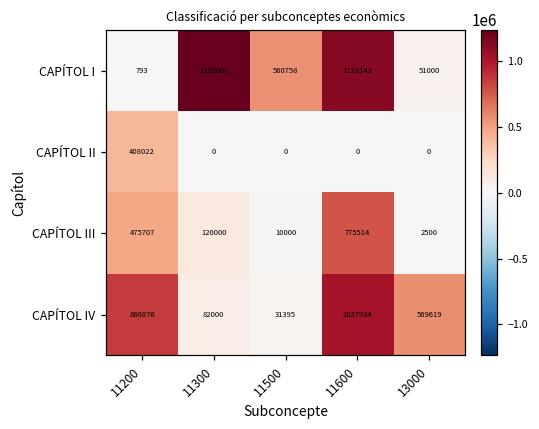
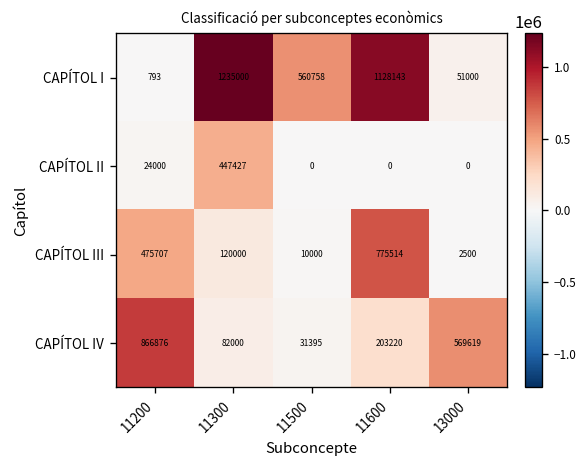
  {
    "CAPÍTOL I": {
      "11200": 793,
      "11300": 1235000,
      "11500": 560758,
      "11600": 1128143,
      "13000": 51000
    },
    "CAPÍTOL II": {
-     "11200": 408022,
-     "11300": 0,
+     "11200": 24000,
+     "11300": 447427,
      "11500": 0,
      "11600": 0,
      "13000": 0
    },
    "CAPÍTOL III": {
      "11200": 475707,
      "11300": 120000,
      "11500": 10000,
      "11600": 775514,
      "13000": 2500
    },
    "CAPÍTOL IV": {
      "11200": 866876,
      "11300": 82000,
      "11500": 31395,
-     "11600": 1027934,
+     "11600": 203220,
      "13000": 569619
    }
  }
